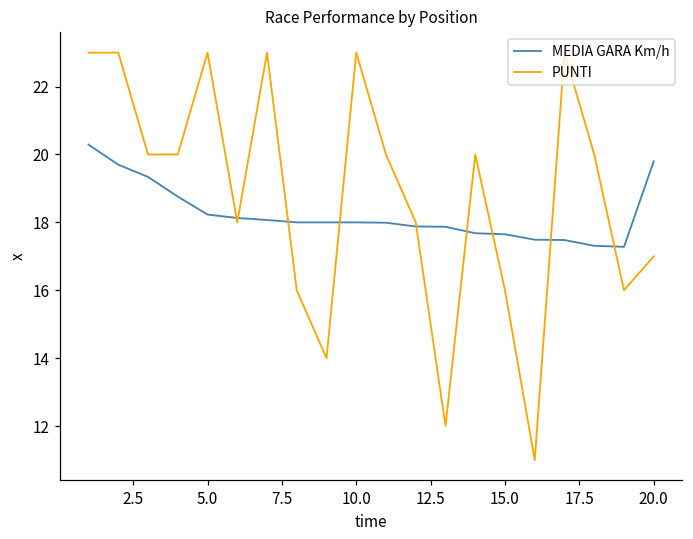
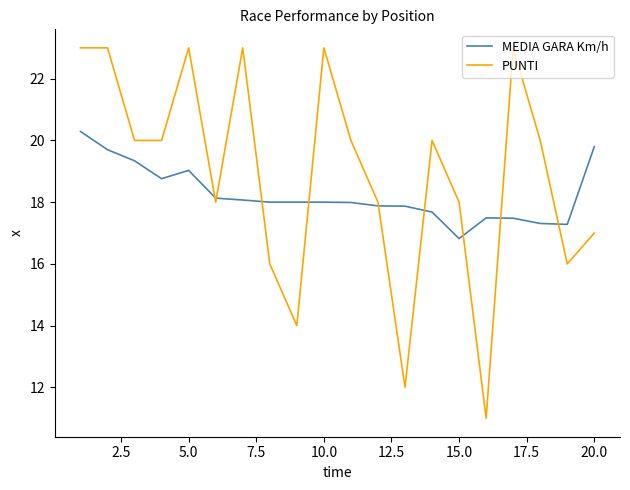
  {
    "MEDIA GARA Km/h": {
-     "5.0": 18.2,
+     "5.0": 19.0,
      "10.0": 18.0,
-     "15.0": 17.7,
+     "15.0": 16.8,
      "20.0": 19.8
    },
    "PUNTI": {
      "5.0": 23,
      "10.0": 23,
-     "15.0": 16,
+     "15.0": 18,
      "20.0": 17
    }
  }
